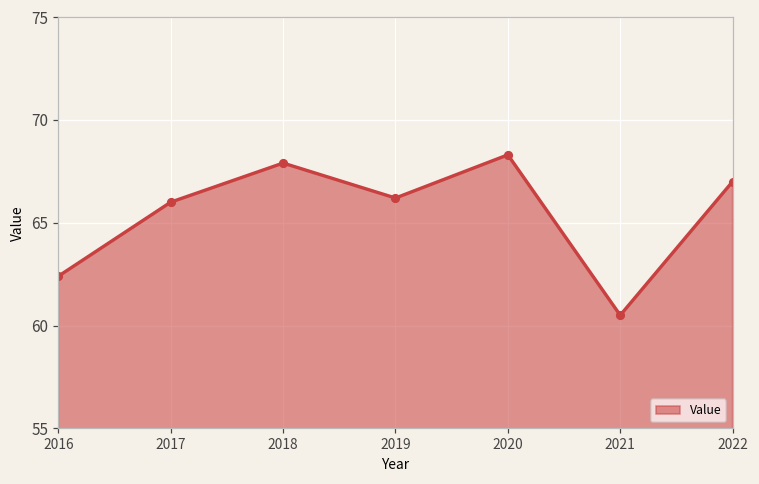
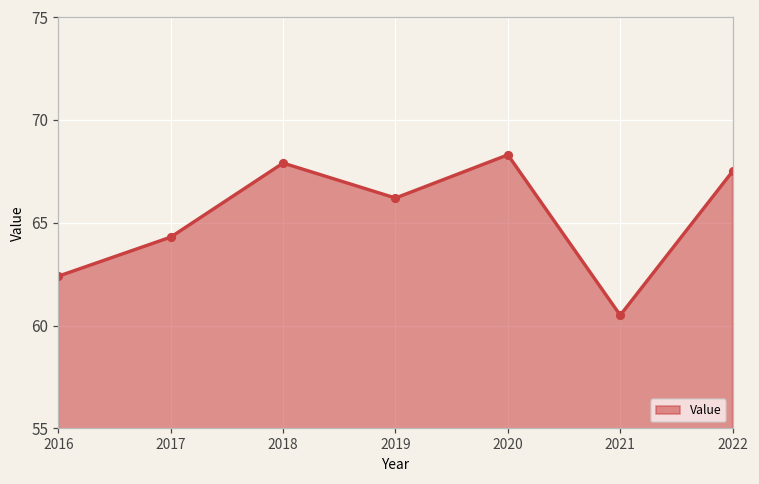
  {
    "2016": 62.4,
-   "2017": 66.0,
+   "2017": 64.3,
    "2018": 67.9,
    "2019": 66.2,
    "2020": 68.3,
    "2021": 60.5,
-   "2022": 67.0
+   "2022": 67.5
  }
